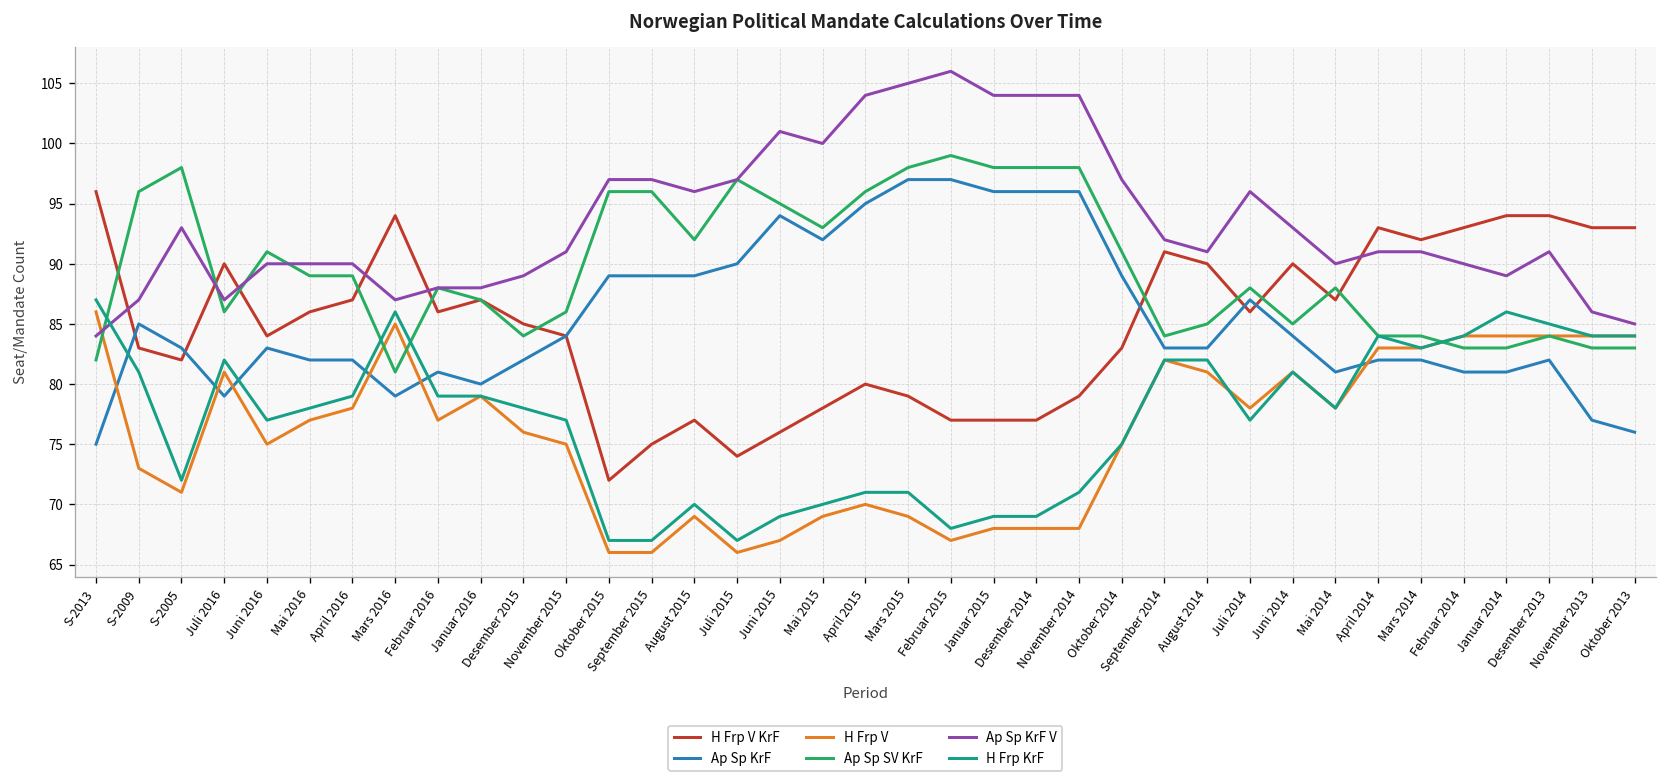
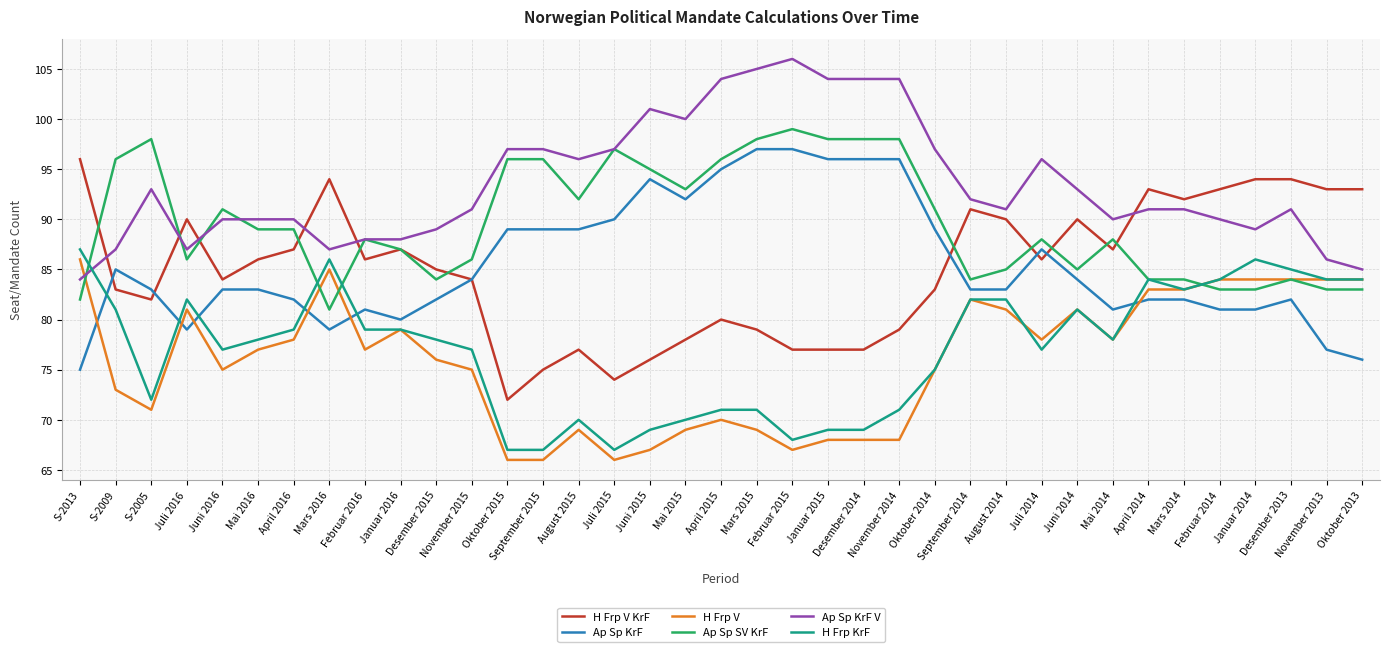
  {
    "H Frp V KrF": {
      "S-2013": 96,
      "S-2009": 83,
      "S-2005": 82,
      "Juli 2016": 90,
      "Juni 2016": 84,
      "Mai 2016": 86,
      "April 2016": 87,
      "Mars 2016": 94,
      "Februar 2016": 86,
      "Desember 2015": 85,
      "Oktober 2015": 72,
      "September 2015": 75,
      "August 2015": 77,
      "Juli 2015": 74,
      "Juni 2015": 76,
      "Mai 2015": 78,
      "April 2015": 80,
      "Mars 2015": 79,
      "Februar 2015": 77,
      "Januar 2015": 77,
      "Desember 2014": 77,
      "November 2014": 79,
      "Oktober 2014": 83,
      "September 2014": 91,
      "August 2014": 90,
      "Juli 2014": 86,
      "Juni 2014": 90,
      "Mai 2014": 87,
      "April 2014": 93,
      "Mars 2014": 92,
      "Februar 2014": 93,
      "Januar 2014": 94,
      "Desember 2013": 94,
      "November 2013": 93,
      "Oktober 2013": 93
    },
    "Ap Sp KrF": {
      "S-2013": 75,
      "S-2009": 85,
      "S-2005": 83,
      "Juli 2016": 79,
      "Juni 2016": 83,
-     "Mai 2016": 82,
+     "Mai 2016": 83,
      "April 2016": 82,
      "Mars 2016": 79,
      "Februar 2016": 81,
      "Januar 2016": 80,
      "Desember 2015": 82,
      "Oktober 2015": 89,
      "September 2015": 89,
      "August 2015": 89,
      "Juli 2015": 90,
      "Juni 2015": 94,
      "Mai 2015": 92,
      "April 2015": 95,
      "Mars 2015": 97,
      "Februar 2015": 97,
      "Januar 2015": 96,
      "Desember 2014": 96,
      "November 2014": 96,
      "Oktober 2014": 89,
      "September 2014": 83,
      "August 2014": 83,
      "Juli 2014": 87,
      "Juni 2014": 84,
      "Mai 2014": 81,
      "April 2014": 82,
      "Mars 2014": 82,
      "Februar 2014": 81,
      "Januar 2014": 81,
      "Desember 2013": 82,
      "November 2013": 77,
      "Oktober 2013": 76
    },
    "H Frp V": {
      "S-2013": 86,
      "S-2009": 73,
      "S-2005": 71,
      "Juli 2016": 81,
      "Juni 2016": 75,
      "Mai 2016": 77,
      "April 2016": 78,
      "Mars 2016": 85,
      "Februar 2016": 77,
      "Desember 2015": 76,
      "November 2015": 75,
      "Oktober 2015": 66,
      "September 2015": 66,
      "August 2015": 69,
      "Juli 2015": 66,
      "Juni 2015": 67,
      "Mai 2015": 69,
      "April 2015": 70,
      "Mars 2015": 69,
      "Februar 2015": 67,
      "Januar 2015": 68,
      "Desember 2014": 68,
      "November 2014": 68,
      "August 2014": 81,
      "Juli 2014": 78,
      "April 2014": 83,
      "Januar 2014": 84
    },
    "Ap Sp KrF V": {
      "S-2013": 84,
      "S-2009": 87,
      "S-2005": 93,
      "Juli 2016": 87,
      "Juni 2016": 90,
      "Mai 2016": 90,
      "April 2016": 90,
      "Mars 2016": 87,
      "Januar 2016": 88,
      "Desember 2015": 89,
      "November 2015": 91,
      "Oktober 2015": 97,
      "September 2015": 97,
      "August 2015": 96,
      "Juni 2015": 101,
      "Mai 2015": 100,
      "April 2015": 104,
      "Mars 2015": 105,
      "Februar 2015": 106,
      "Januar 2015": 104,
      "Desember 2014": 104,
      "November 2014": 104,
      "Oktober 2014": 97,
      "September 2014": 92,
      "August 2014": 91,
      "Juli 2014": 96,
      "Juni 2014": 93,
      "Mai 2014": 90,
      "April 2014": 91,
      "Mars 2014": 91,
      "Februar 2014": 90,
      "Januar 2014": 89,
      "Desember 2013": 91,
      "November 2013": 86,
      "Oktober 2013": 85
    }
  }
